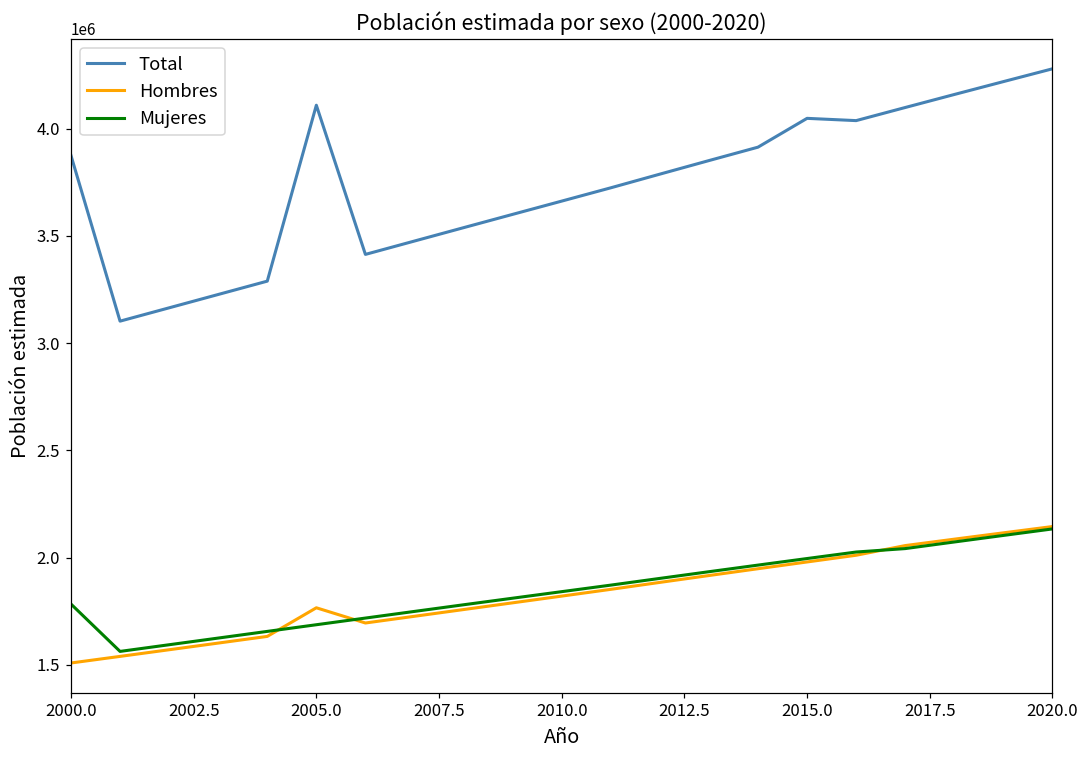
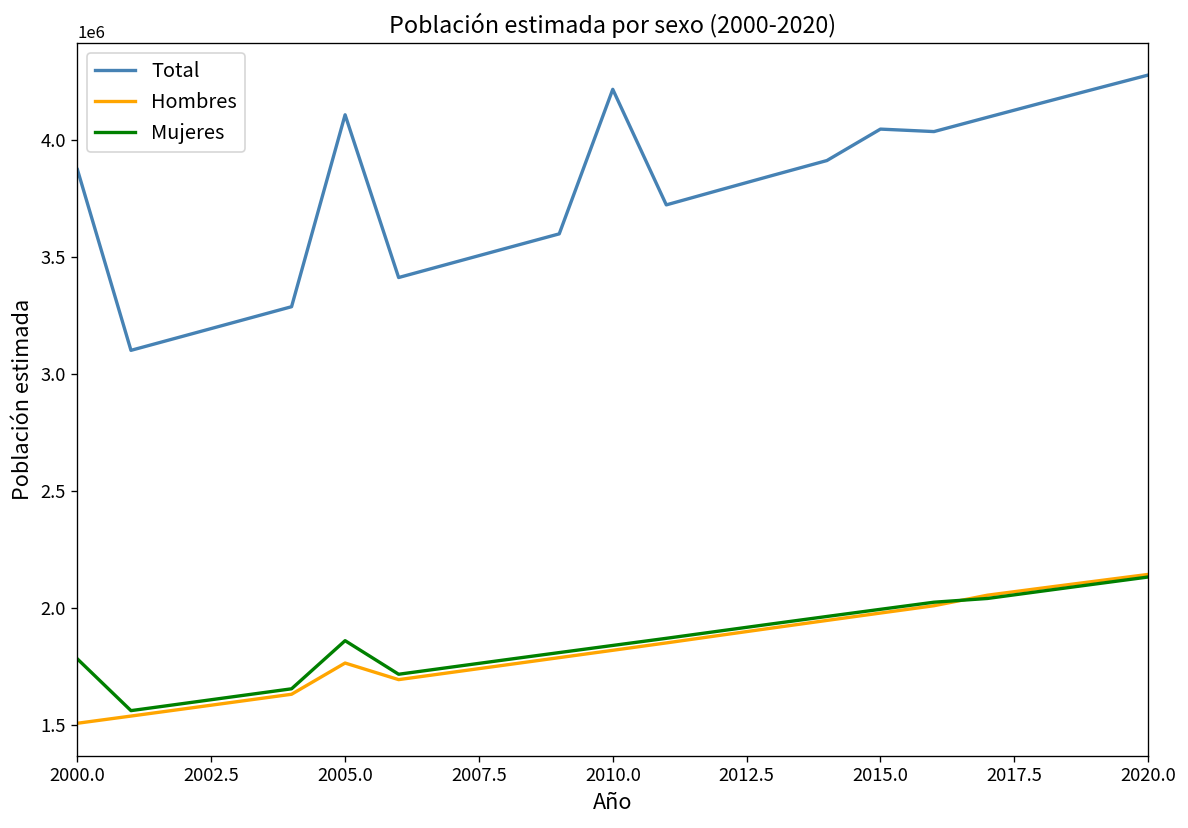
  {
    "Total": {
      "2000.0": 3870000,
      "2005.0": 4110000,
-     "2010.0": 3660000,
+     "2010.0": 4220000,
      "2015.0": 4050000,
      "2020.0": 4280000
    },
    "Hombres": {
      "2000.0": 1510000,
      "2005.0": 1770000,
      "2010.0": 1820000,
      "2015.0": 1980000
    },
    "Mujeres": {
      "2000.0": 1780000,
-     "2005.0": 1690000,
+     "2005.0": 1860000,
      "2010.0": 1840000,
      "2015.0": 2000000
    }
  }
